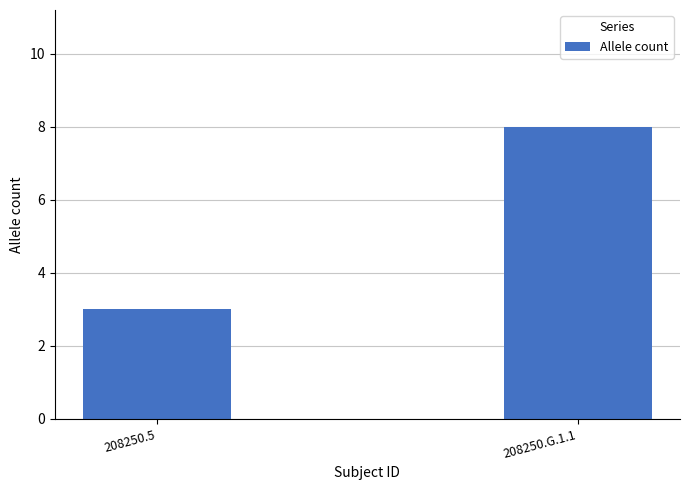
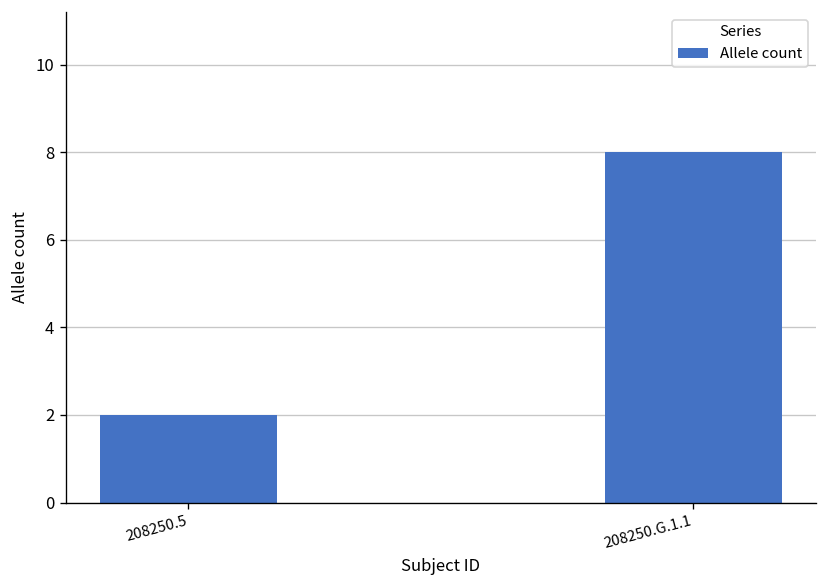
  {
-   "208250.5": 3,
+   "208250.5": 2,
    "208250.G.1.1": 8
  }
